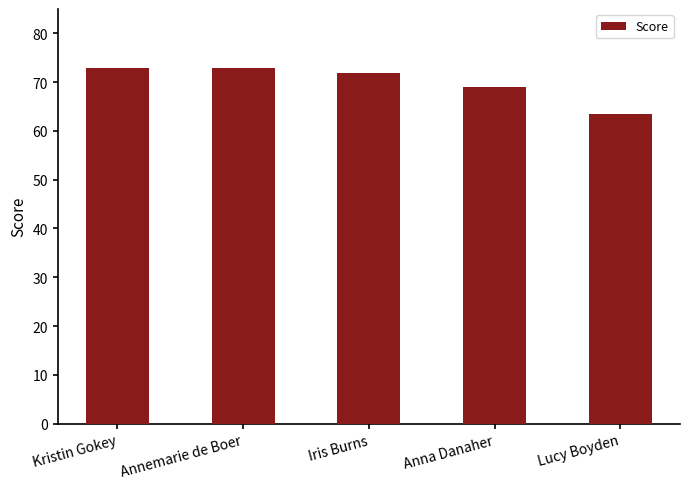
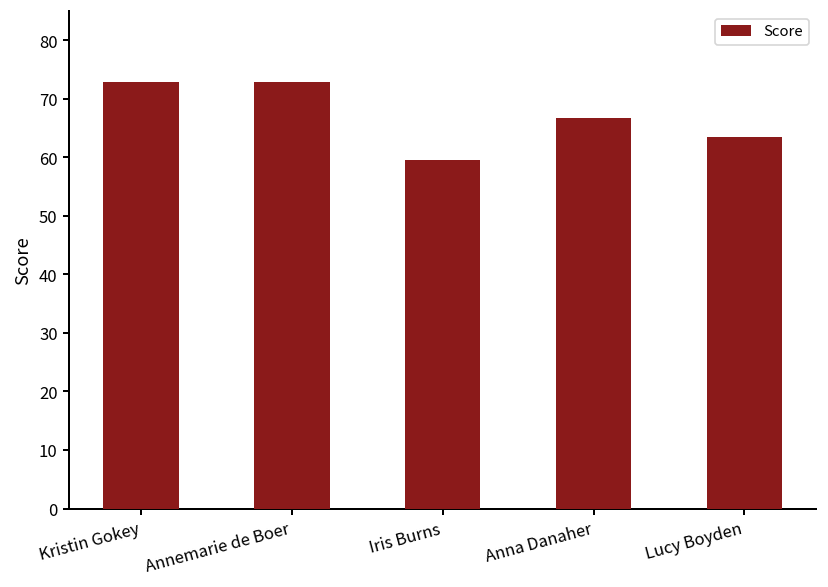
  {
    "Kristin Gokey": 73,
    "Annemarie de Boer": 73,
-   "Iris Burns": 72,
-   "Anna Danaher": 69,
+   "Iris Burns": 60,
+   "Anna Danaher": 67,
    "Lucy Boyden": 63
  }
